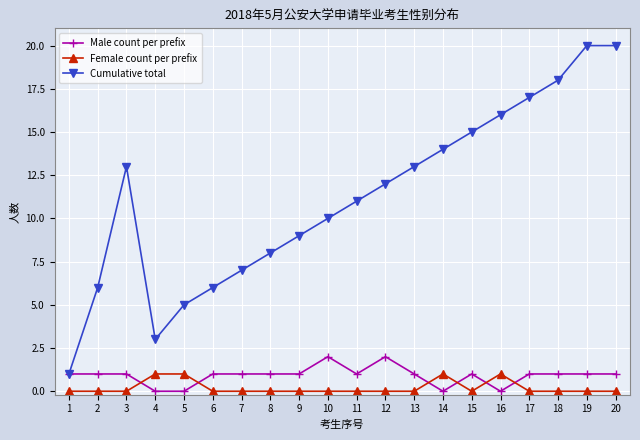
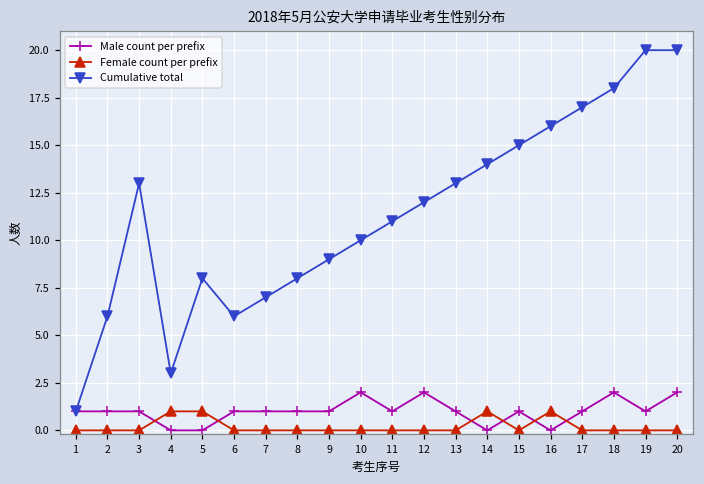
  {
    "Male count per prefix": {
      "2": 1,
      "3": 1,
      "4": 0,
      "5": 0,
      "6": 1,
      "7": 1,
      "8": 1,
      "9": 1,
      "10": 2,
      "11": 1,
      "12": 2,
      "13": 1,
      "14": 0,
      "15": 1,
      "16": 0,
      "17": 1,
-     "18": 1,
+     "18": 2,
      "19": 1,
-     "20": 1
+     "20": 2
    },
    "Female count per prefix": {
      "1": 0,
      "2": 0,
      "3": 0,
      "4": 1,
      "5": 1,
      "6": 0,
      "7": 0,
      "8": 0,
      "9": 0,
      "10": 0,
      "11": 0,
      "12": 0,
      "13": 0,
      "14": 1,
      "15": 0,
      "16": 1,
      "17": 0,
      "18": 0,
      "19": 0,
      "20": 0
    },
    "Cumulative total": {
      "2": 6,
      "3": 13,
      "4": 3,
-     "5": 5,
+     "5": 8,
      "6": 6,
      "7": 7,
      "8": 8,
      "9": 9,
      "10": 10,
      "11": 11,
      "12": 12,
      "13": 13,
      "14": 14,
      "15": 15,
      "16": 16,
      "17": 17,
      "18": 18,
      "19": 20,
      "20": 20
    }
  }
